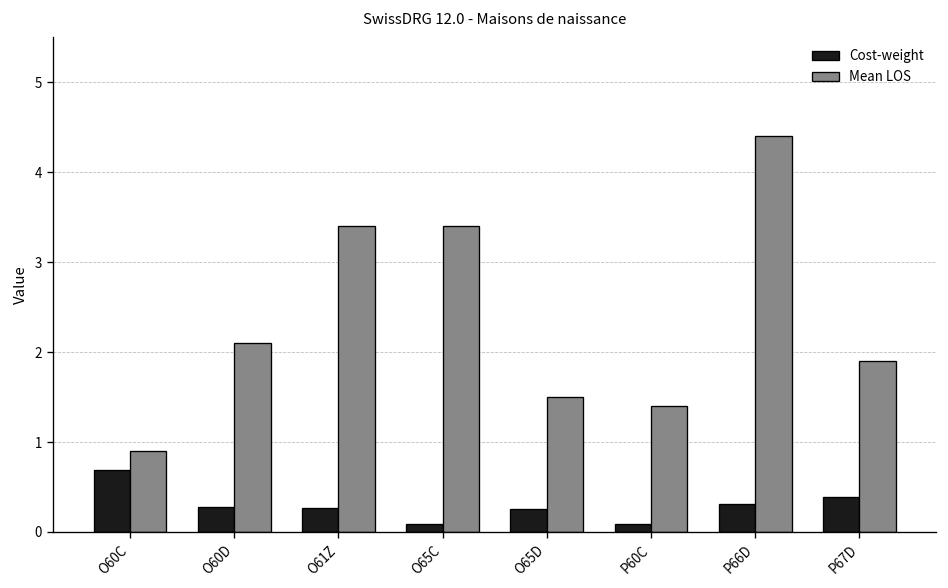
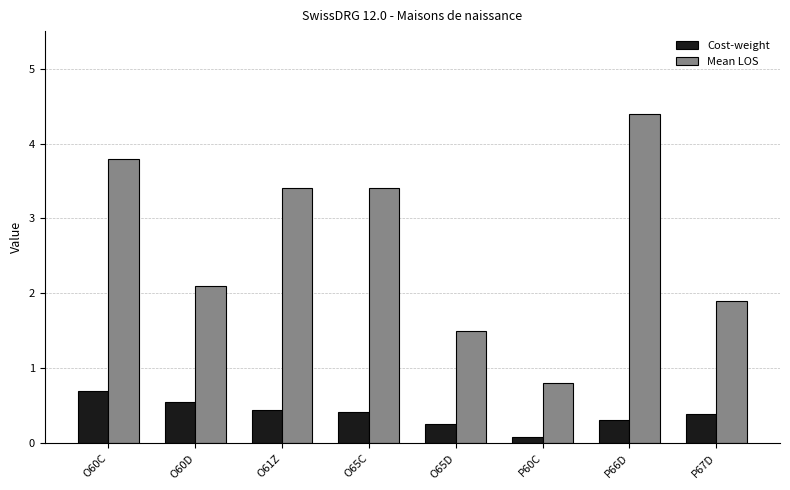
  {
    "Cost-weight": {
      "O60C": 0.7,
-     "O60D": 0.3,
-     "O61Z": 0.3,
-     "O65C": 0.1,
+     "O60D": 0.6,
+     "O61Z": 0.4,
+     "O65C": 0.4,
      "O65D": 0.3,
      "P60C": 0.1,
      "P66D": 0.3,
      "P67D": 0.4
    },
    "Mean LOS": {
-     "O60C": 0.9,
+     "O60C": 3.8,
      "O60D": 2.1,
      "O61Z": 3.4,
      "O65C": 3.4,
      "O65D": 1.5,
-     "P60C": 1.4,
+     "P60C": 0.8,
      "P66D": 4.4,
      "P67D": 1.9
    }
  }
